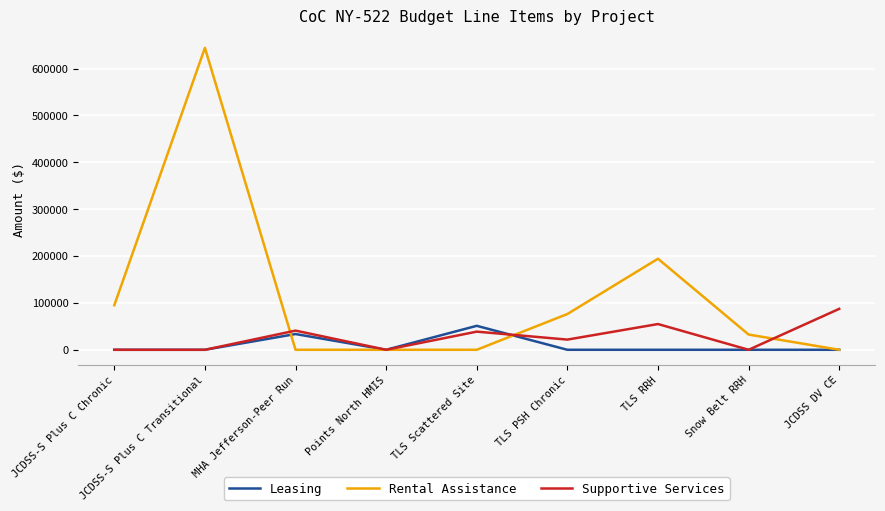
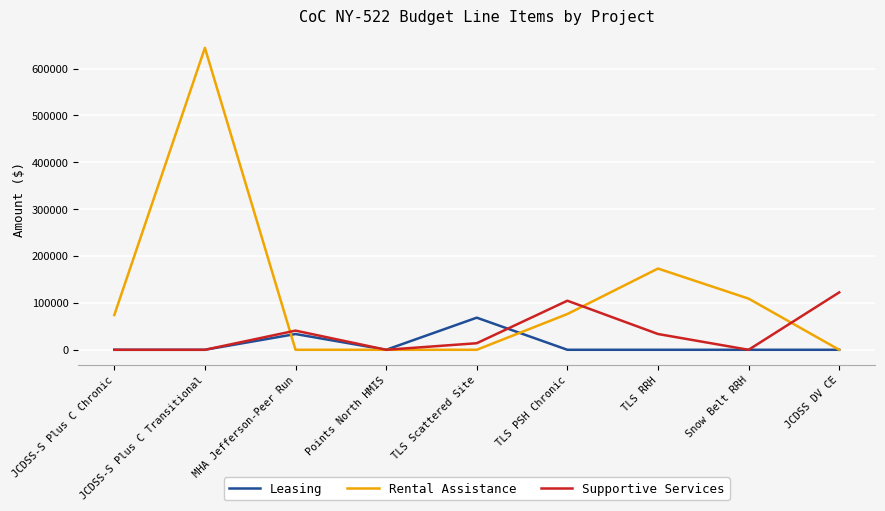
  {
    "Leasing": {
      "MHA Jefferson-Peer Run": 30000,
-     "TLS Scattered Site": 50000,
+     "TLS Scattered Site": 70000,
      "TLS PSH Chronic": 0,
      "TLS RRH": 0
    },
    "Rental Assistance": {
-     "JCDSS-S Plus C Chronic": 100000,
+     "JCDSS-S Plus C Chronic": 70000,
      "JCDSS-S Plus C Transitional": 640000,
      "MHA Jefferson-Peer Run": 0,
      "TLS Scattered Site": 0,
      "TLS PSH Chronic": 80000,
-     "TLS RRH": 190000,
-     "Snow Belt RRH": 30000
+     "TLS RRH": 170000,
+     "Snow Belt RRH": 110000
    },
    "Supportive Services": {
      "MHA Jefferson-Peer Run": 40000,
-     "TLS Scattered Site": 40000,
-     "TLS PSH Chronic": 20000,
-     "TLS RRH": 50000,
-     "JCDSS DV CE": 90000
+     "TLS Scattered Site": 10000,
+     "TLS PSH Chronic": 100000,
+     "TLS RRH": 30000,
+     "JCDSS DV CE": 120000
    }
  }
